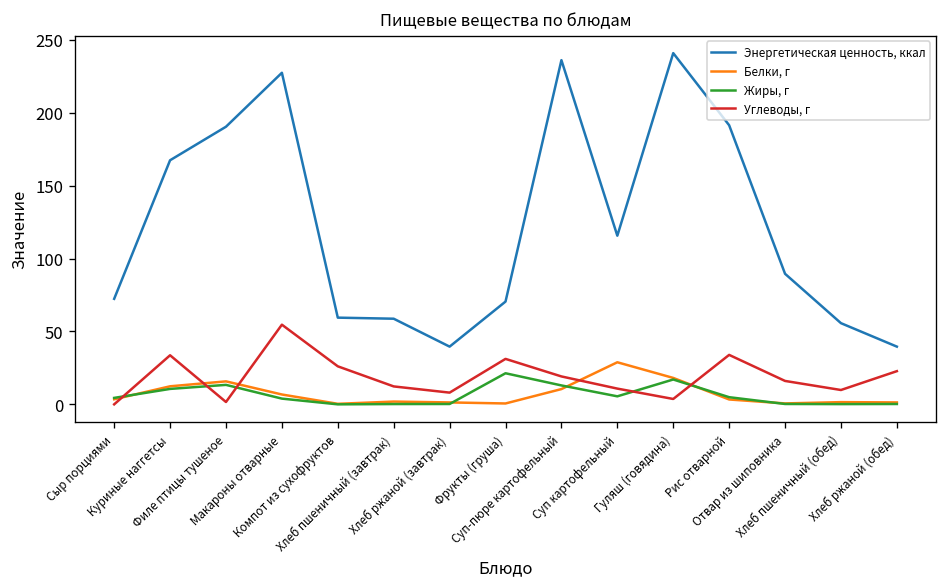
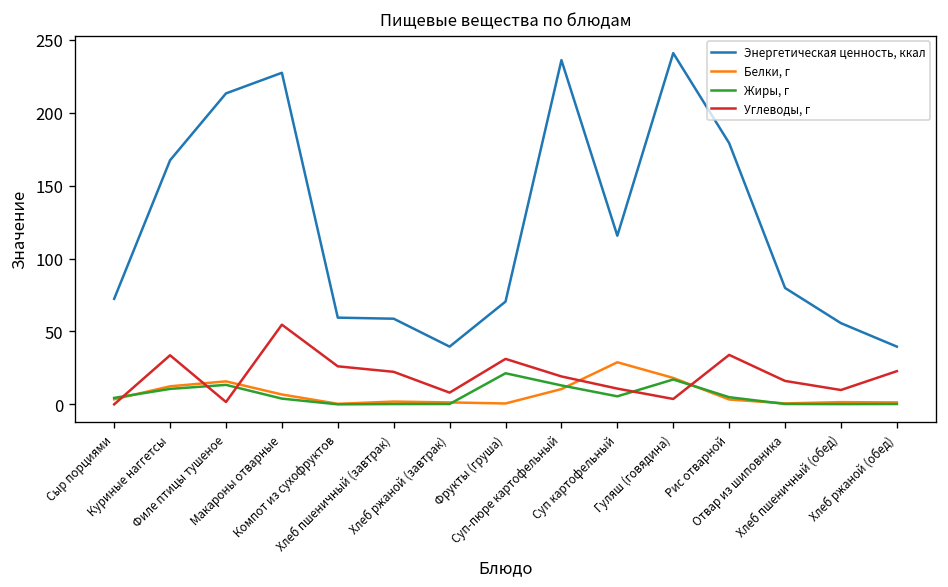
  {
    "Энергетическая ценность, ккал": {
      "Сыр порциями": 72,
      "Куриные наггетсы": 167,
-     "Филе птицы тушеное": 190,
+     "Филе птицы тушеное": 213,
      "Макароны отварные": 227,
      "Компот из сухофруктов": 59,
      "Хлеб пшеничный (завтрак)": 59,
      "Хлеб ржаной (завтрак)": 40,
      "Фрукты (груша)": 71,
      "Суп-пюре картофельный": 236,
      "Суп картофельный": 116,
      "Гуляш (говядина)": 241,
-     "Рис отварной": 191,
-     "Отвар из шиповника": 90,
+     "Рис отварной": 179,
+     "Отвар из шиповника": 80,
      "Хлеб пшеничный (обед)": 56,
      "Хлеб ржаной (обед)": 40
    },
    "Белки, г": {
      "Филе птицы тушеное": 16,
      "Макароны отварные": 7,
      "Фрукты (груша)": 1,
      "Суп-пюре картофельный": 10,
      "Суп картофельный": 29
    },
    "Жиры, г": {
      "Филе птицы тушеное": 13,
      "Макароны отварные": 4,
      "Фрукты (груша)": 21,
      "Суп-пюре картофельный": 13,
      "Суп картофельный": 6
    },
    "Углеводы, г": {
      "Сыр порциями": 0,
      "Куриные наггетсы": 34,
      "Филе птицы тушеное": 2,
      "Макароны отварные": 55,
      "Компот из сухофруктов": 26,
-     "Хлеб пшеничный (завтрак)": 12,
+     "Хлеб пшеничный (завтрак)": 22,
      "Хлеб ржаной (завтрак)": 8,
      "Фрукты (груша)": 31,
      "Суп-пюре картофельный": 19,
      "Суп картофельный": 11,
      "Гуляш (говядина)": 4,
      "Рис отварной": 34,
      "Отвар из шиповника": 16,
      "Хлеб пшеничный (обед)": 10,
      "Хлеб ржаной (обед)": 23
    }
  }
